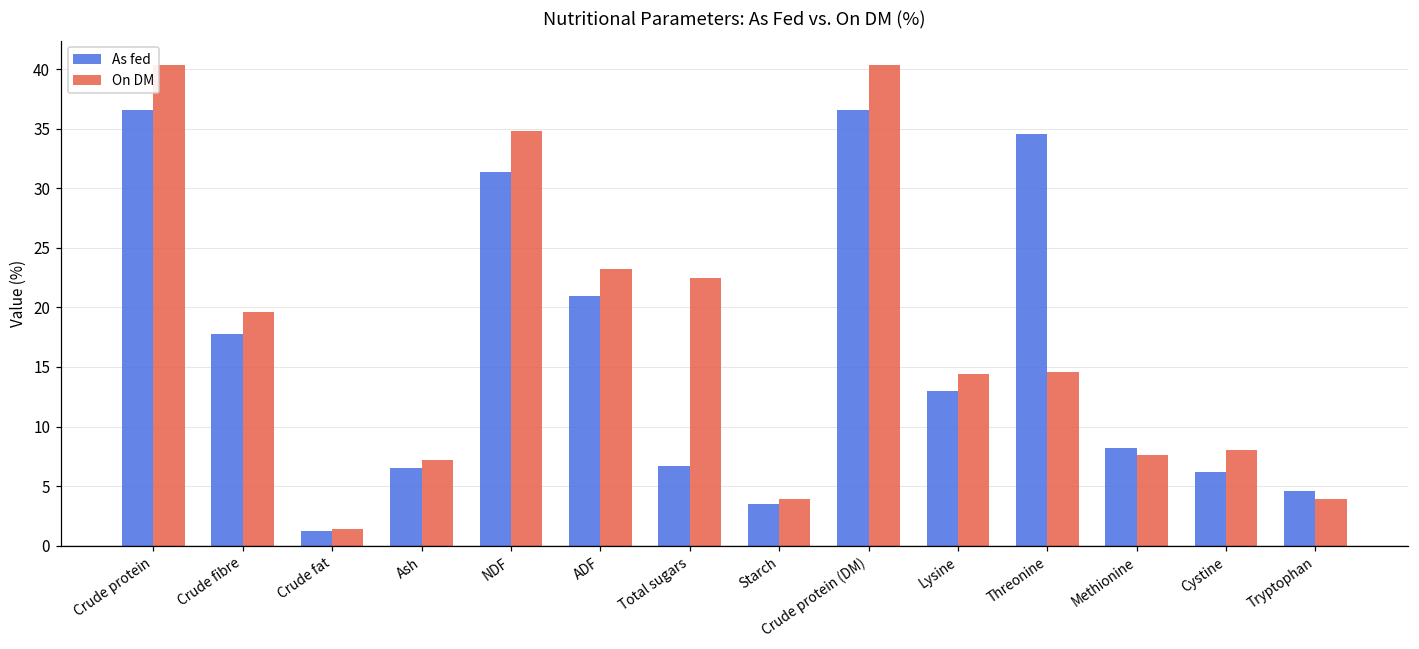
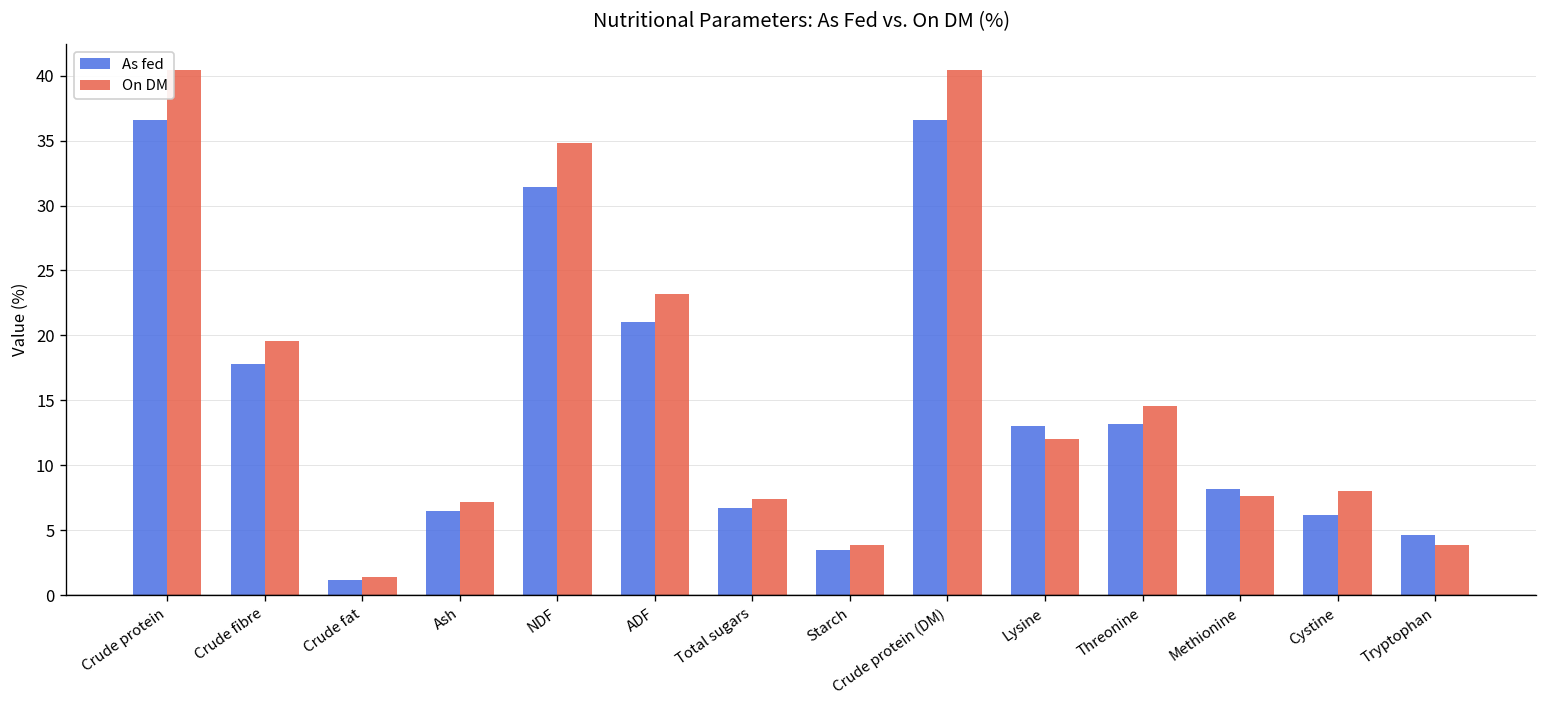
  {
    "As fed": {
      "Crude protein": 36.6,
      "Crude fibre": 17.8,
      "Crude fat": 1.2,
      "Ash": 6.5,
      "NDF": 31.4,
      "ADF": 21.0,
      "Total sugars": 6.7,
      "Starch": 3.5,
      "Crude protein (DM)": 36.6,
      "Lysine": 13.0,
-     "Threonine": 34.6,
+     "Threonine": 13.2,
      "Methionine": 8.2,
      "Cystine": 6.2,
      "Tryptophan": 4.6
    },
    "On DM": {
      "Crude protein": 40.4,
      "Crude fibre": 19.6,
      "Crude fat": 1.4,
      "Ash": 7.2,
      "NDF": 34.8,
      "ADF": 23.2,
-     "Total sugars": 22.5,
+     "Total sugars": 7.4,
      "Starch": 3.9,
      "Crude protein (DM)": 40.4,
-     "Lysine": 14.4,
+     "Lysine": 12.0,
      "Threonine": 14.6,
      "Methionine": 7.6,
      "Cystine": 8.0,
      "Tryptophan": 3.9
    }
  }
